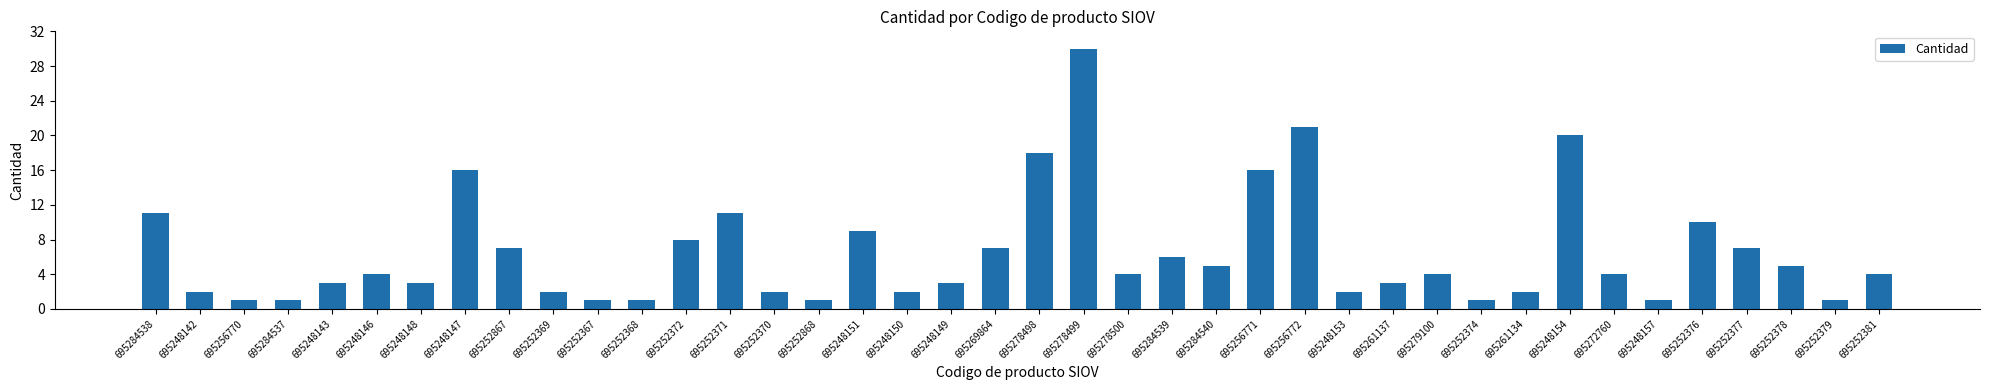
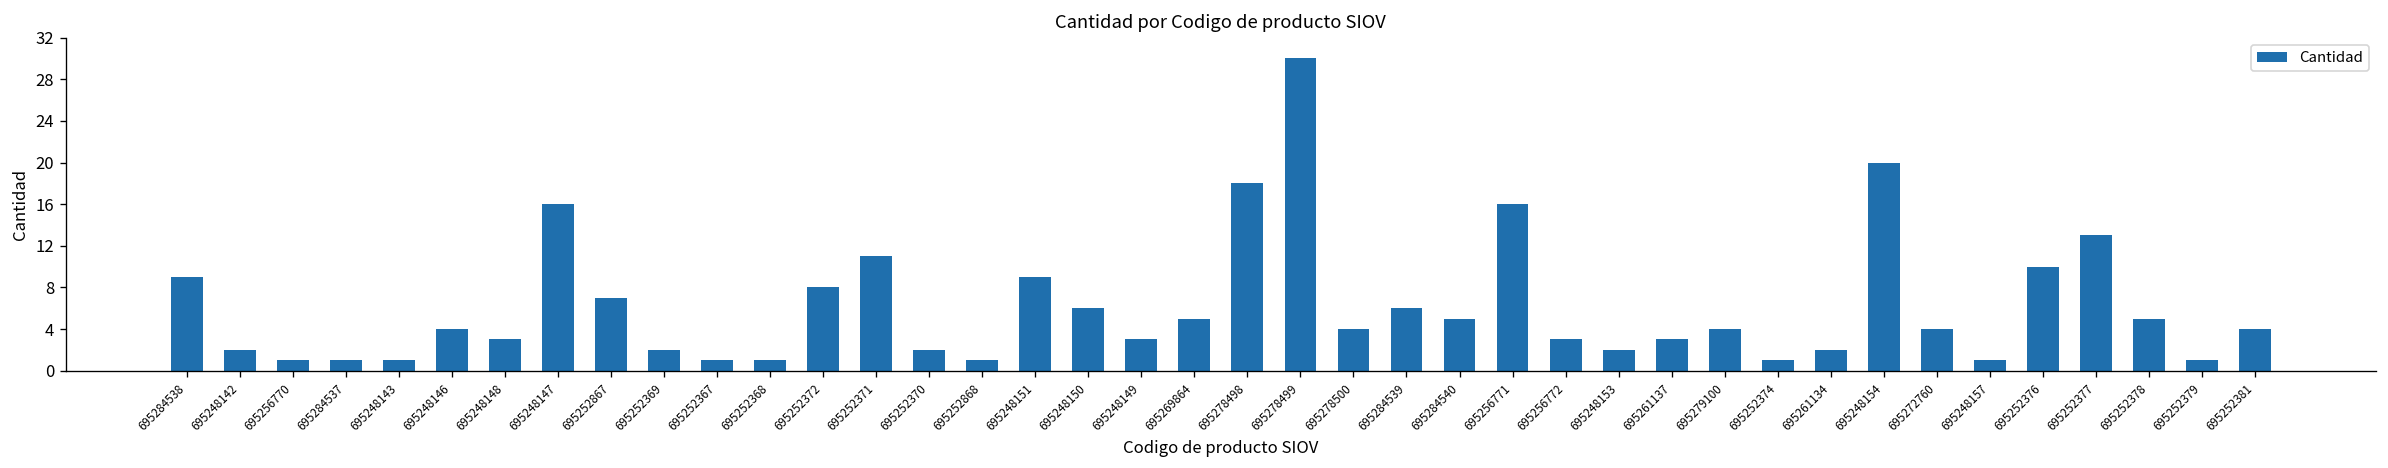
  {
-   "695284538": 11,
+   "695284538": 9,
    "695248142": 2,
    "695256770": 1,
    "695284537": 1,
-   "695248143": 3,
+   "695248143": 1,
    "695248146": 4,
    "695248148": 3,
    "695248147": 16,
    "695252867": 7,
    "695252369": 2,
    "695252367": 1,
    "695252368": 1,
    "695252372": 8,
    "695252371": 11,
    "695252370": 2,
    "695252868": 1,
    "695248151": 9,
-   "695248150": 2,
+   "695248150": 6,
    "695248149": 3,
-   "695269864": 7,
+   "695269864": 5,
    "695278498": 18,
    "695278499": 30,
    "695278500": 4,
    "695284539": 6,
    "695284540": 5,
    "695256771": 16,
-   "695256772": 21,
+   "695256772": 3,
    "695248153": 2,
    "695261137": 3,
    "695279100": 4,
    "695252374": 1,
    "695261134": 2,
    "695248154": 20,
    "695272760": 4,
    "695248157": 1,
    "695252376": 10,
-   "695252377": 7,
+   "695252377": 13,
    "695252378": 5,
    "695252379": 1,
    "695252381": 4
  }
